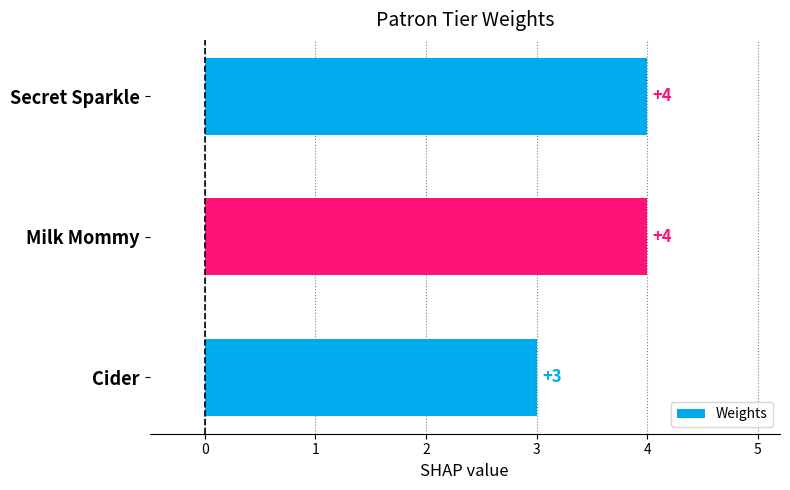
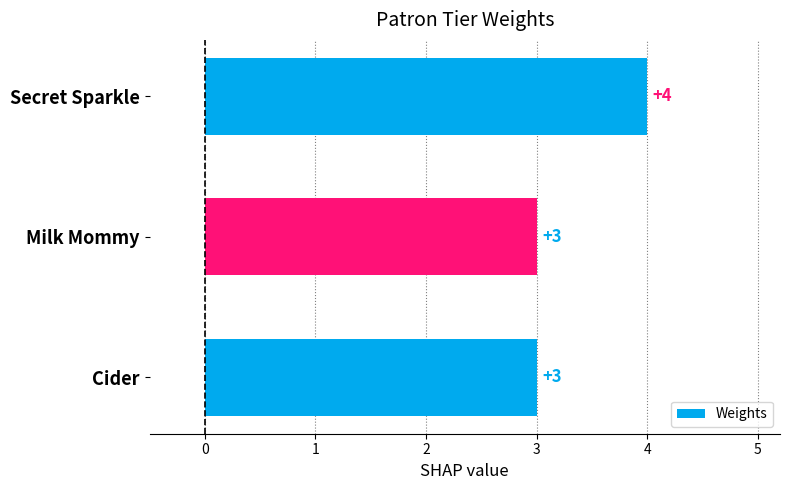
  {
    "Secret Sparkle": "+4",
-   "Milk Mommy": "+4",
+   "Milk Mommy": "+3",
    "Cider": "+3"
  }
